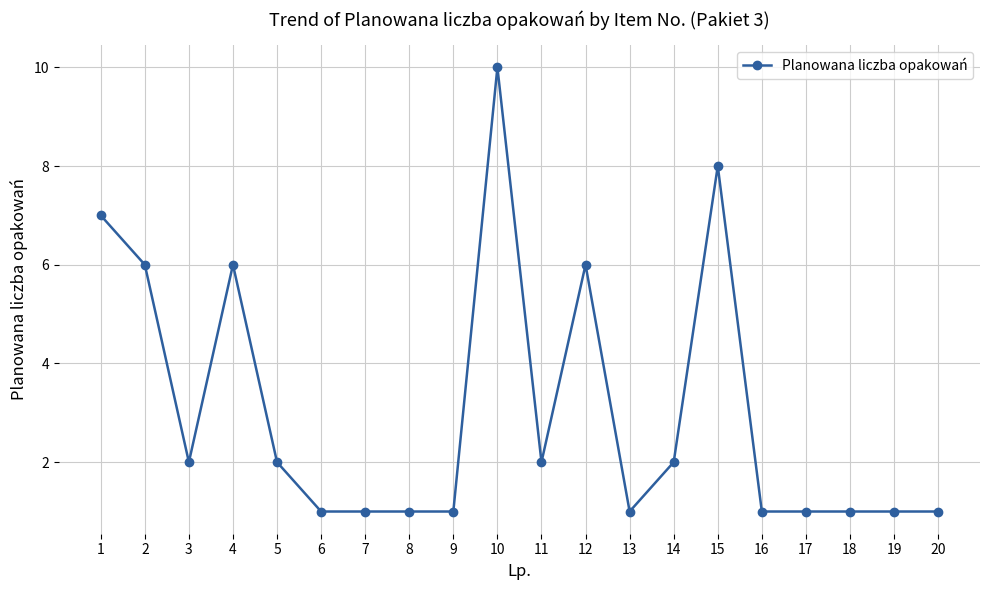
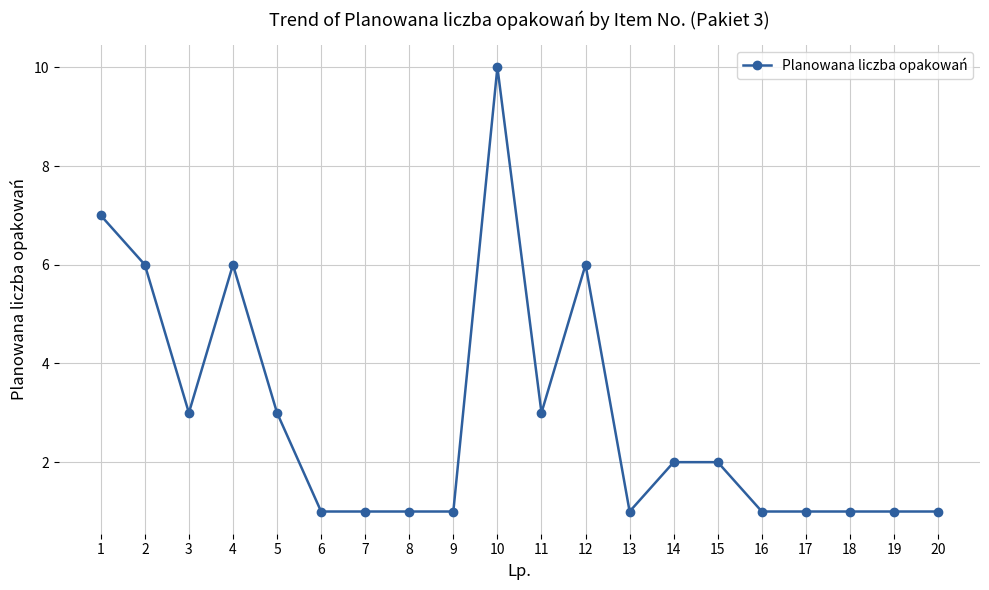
  {
    "1": 7,
    "2": 6,
-   "3": 2,
+   "3": 3,
    "4": 6,
-   "5": 2,
+   "5": 3,
    "6": 1,
    "7": 1,
    "8": 1,
    "9": 1,
    "10": 10,
-   "11": 2,
+   "11": 3,
    "12": 6,
    "13": 1,
    "14": 2,
-   "15": 8,
+   "15": 2,
    "16": 1,
    "17": 1,
    "18": 1,
    "19": 1,
    "20": 1
  }
